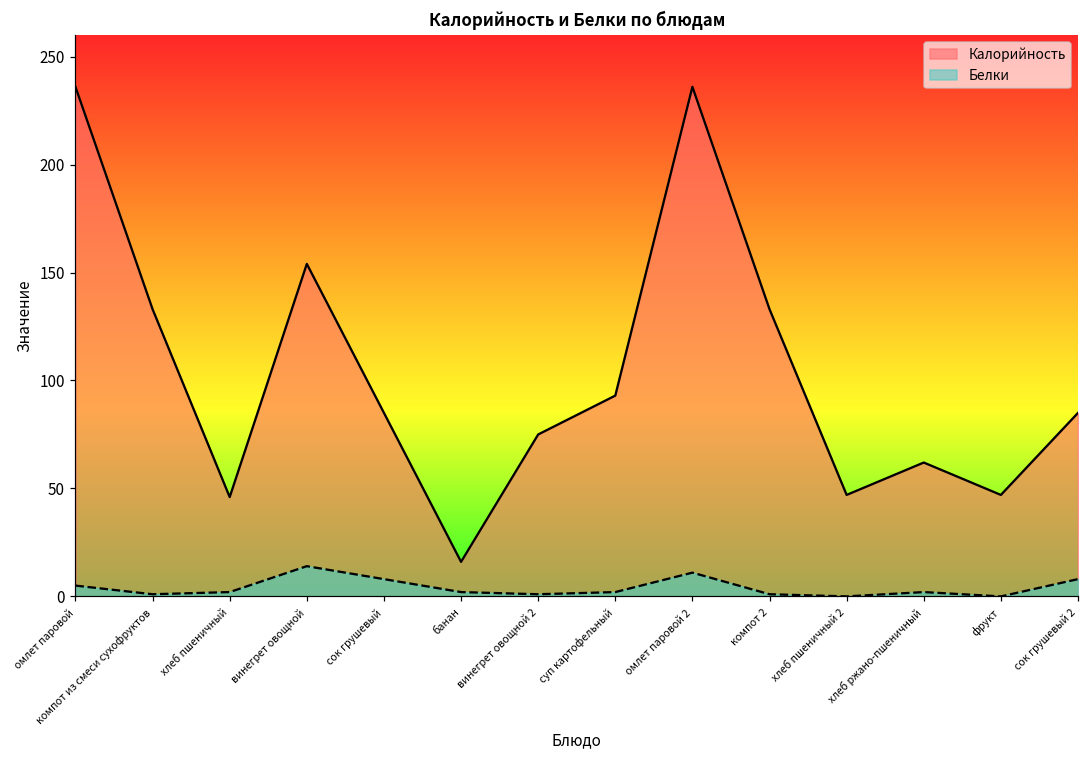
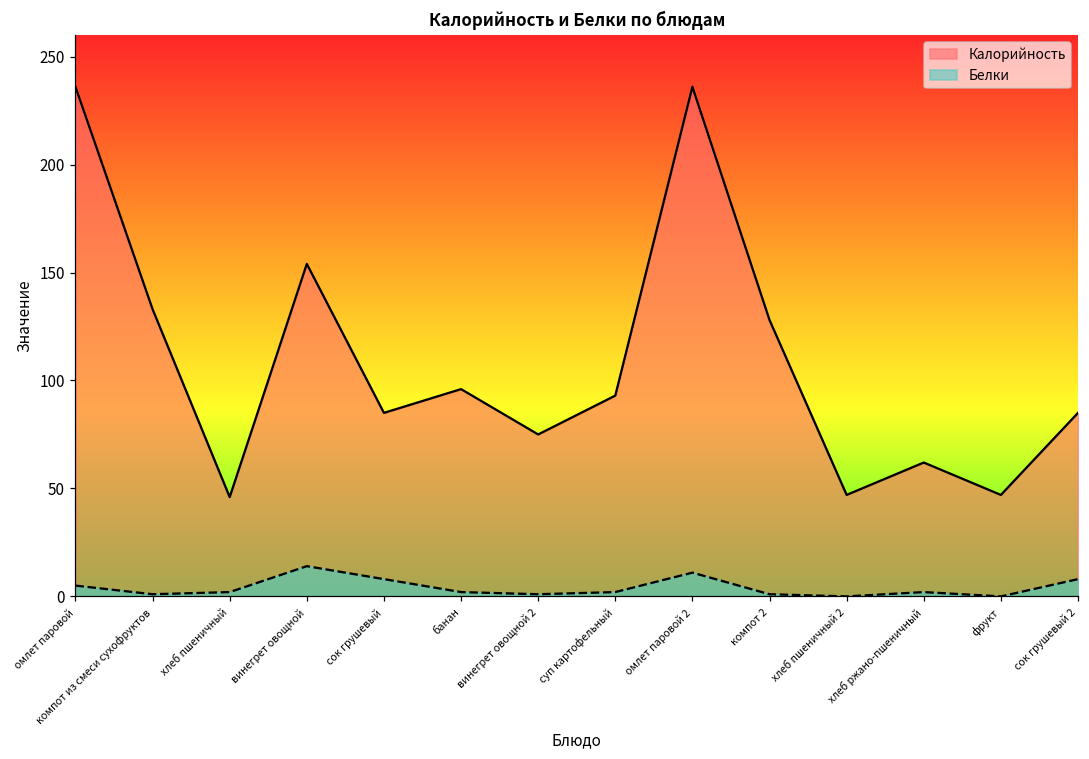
  {
    "Калорийность": {
      "омлет паровой": 236,
      "компот из смеси сухофруктов": 133,
      "хлеб пшеничный": 46,
      "винегрет овощной": 154,
      "сок грушевый": 85,
-     "банан": 16,
+     "банан": 96,
      "винегрет овощной 2": 75,
      "суп картофельный": 93,
      "омлет паровой 2": 236,
-     "компот 2": 133,
+     "компот 2": 128,
      "хлеб пшеничный 2": 47,
      "хлеб ржано-пшеничный": 62,
      "фрукт": 47,
      "сок грушевый 2": 85
    },
    "Белки": {
      "омлет паровой": 5,
      "компот из смеси сухофруктов": 1,
      "хлеб пшеничный": 2,
      "винегрет овощной": 14,
      "сок грушевый": 8,
      "банан": 2,
      "винегрет овощной 2": 1,
      "суп картофельный": 2,
      "омлет паровой 2": 11,
      "компот 2": 1,
      "хлеб пшеничный 2": 0,
      "хлеб ржано-пшеничный": 2,
      "фрукт": 0,
      "сок грушевый 2": 8
    }
  }
